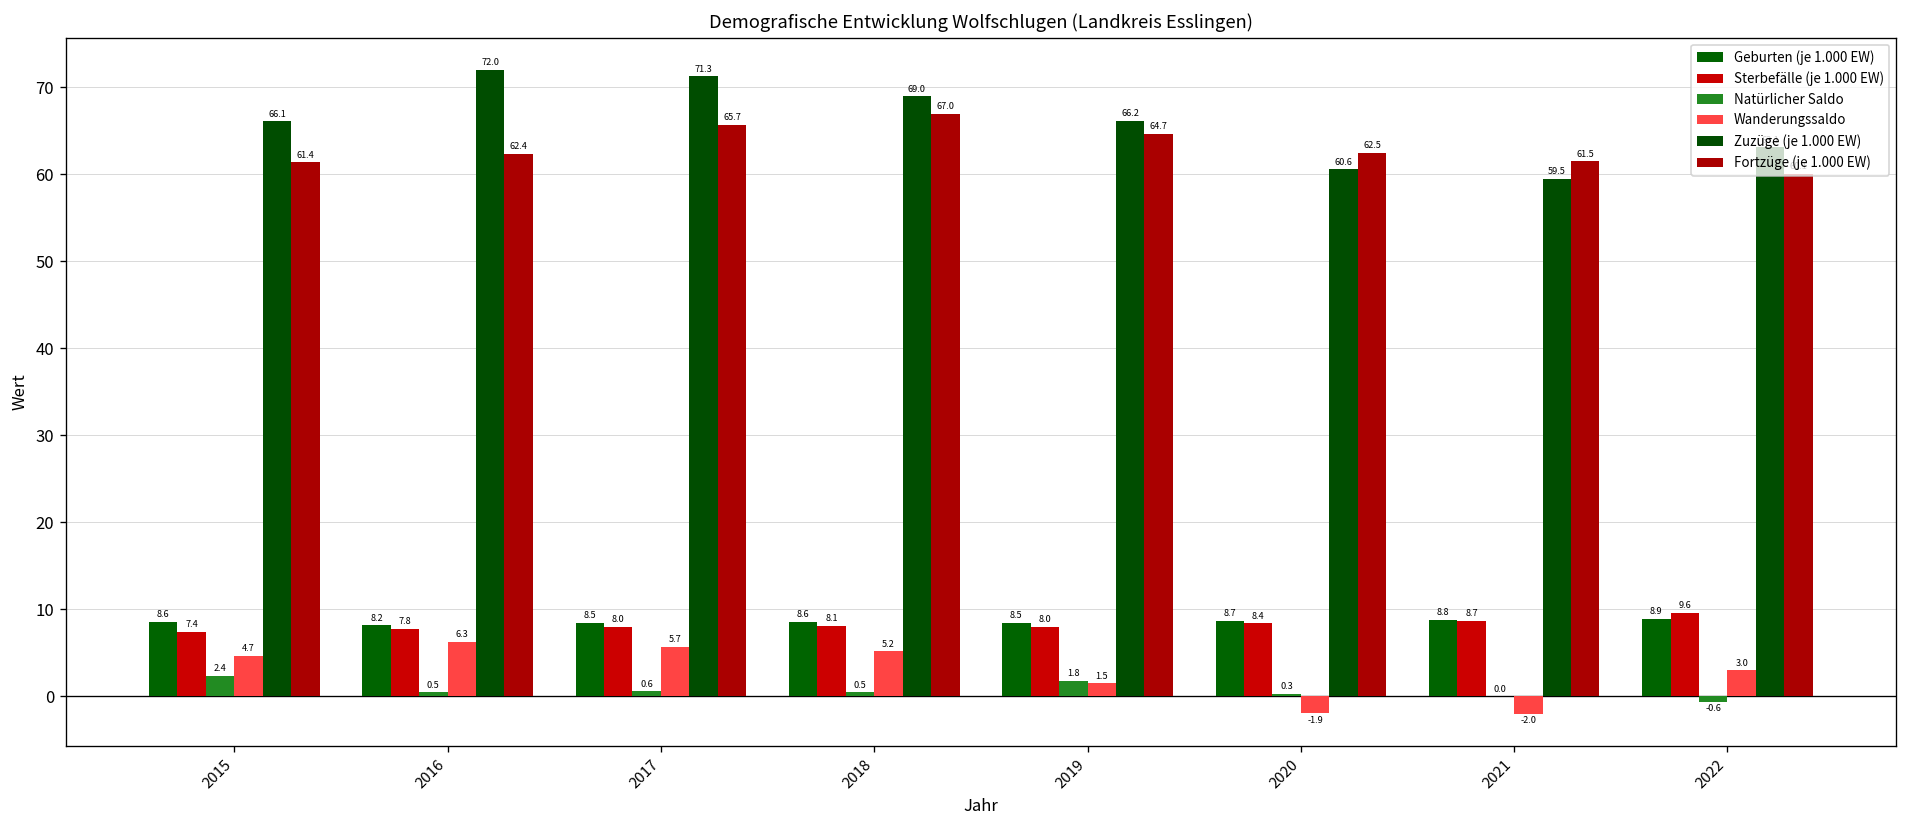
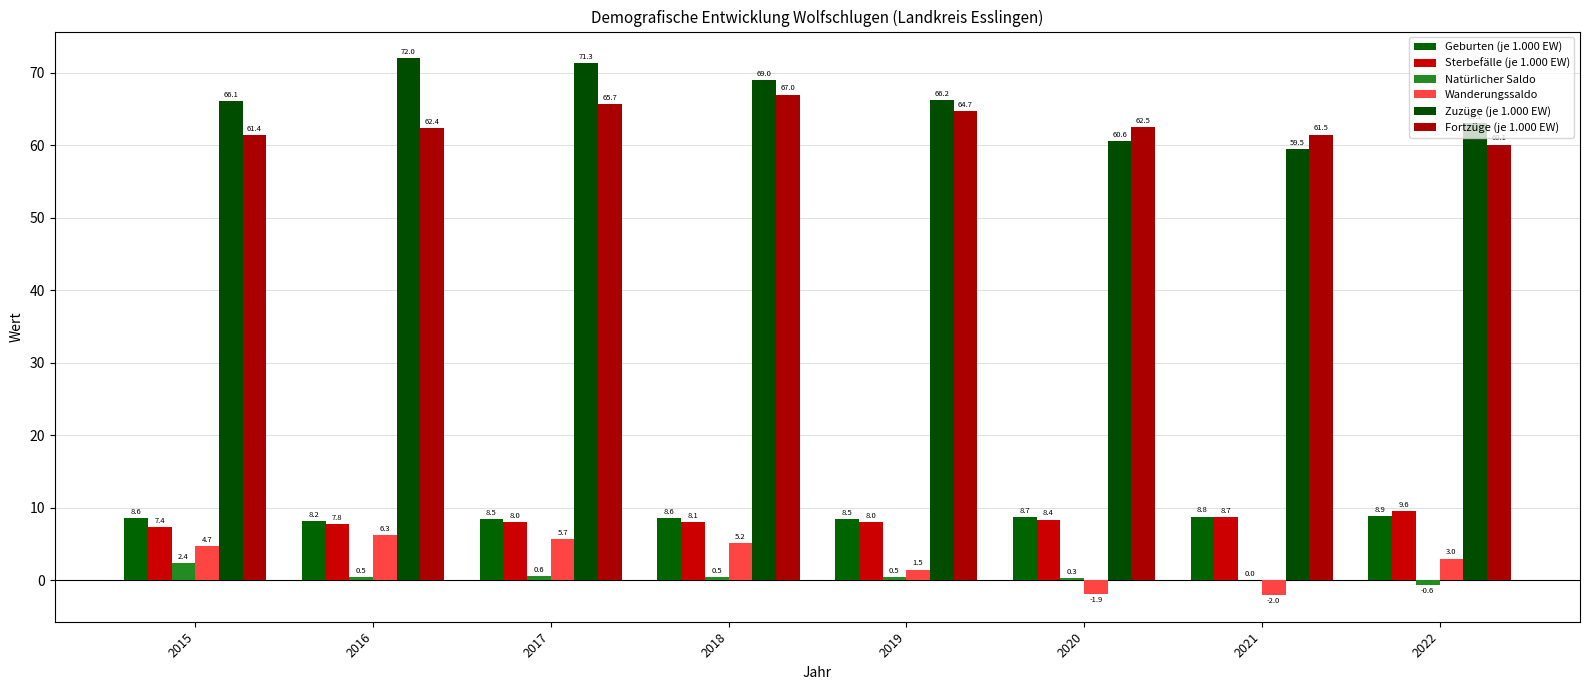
  {
    "Natürlicher Saldo": {
      "2015": 2.4,
      "2016": 0.5,
      "2017": 0.6,
      "2018": 0.5,
-     "2019": 1.8,
+     "2019": 0.5,
      "2020": 0.3,
      "2021": 0.0,
      "2022": -0.6
    },
    "Wanderungssaldo": {
      "2015": 4.7,
      "2016": 6.3,
      "2017": 5.7,
      "2018": 5.2,
      "2019": 1.5,
      "2020": -1.9,
      "2021": -2.0,
      "2022": 3.0
    }
  }
